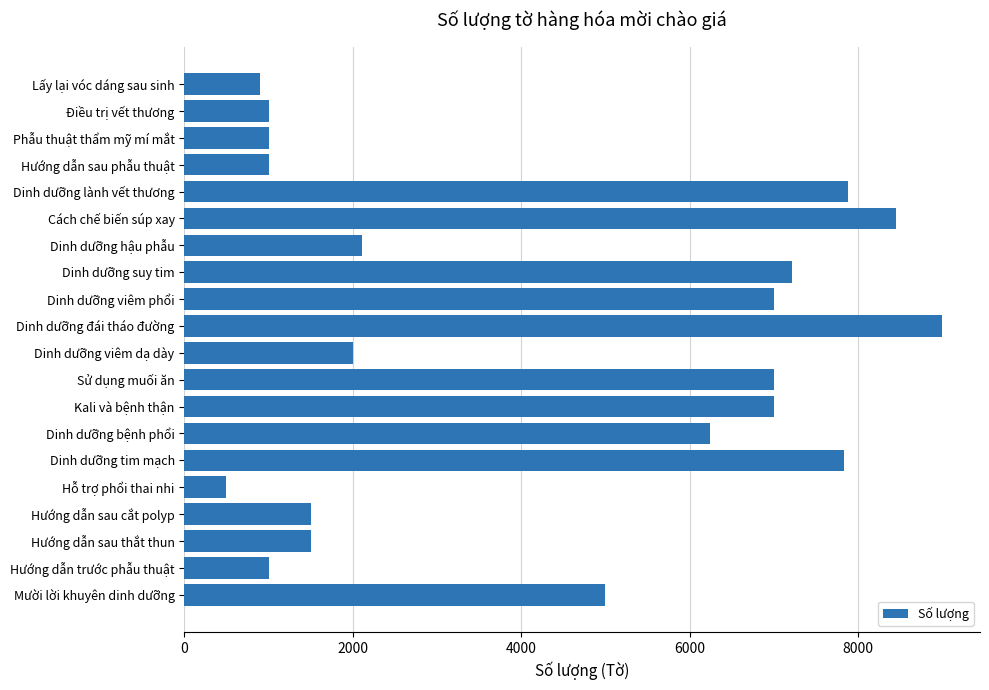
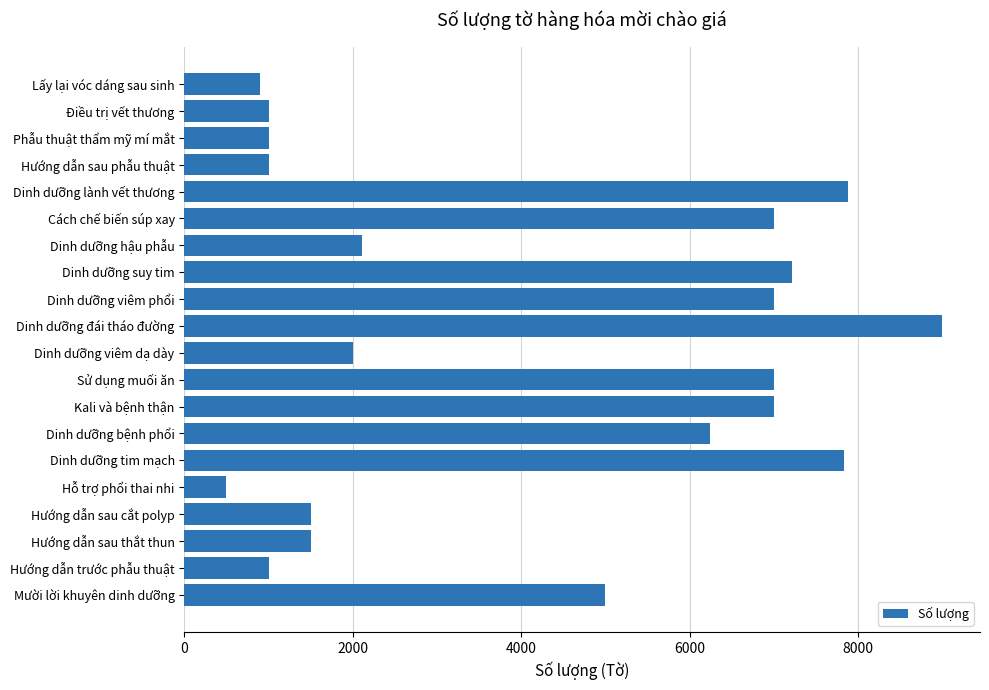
  {
    "Lấy lại vóc dáng sau sinh": 900,
    "Điều trị vết thương": 1000,
    "Phẫu thuật thẩm mỹ mí mắt": 1000,
    "Hướng dẫn sau phẫu thuật": 1000,
    "Dinh dưỡng lành vết thương": 7900,
-   "Cách chế biến súp xay": 8500,
+   "Cách chế biến súp xay": 7000,
    "Dinh dưỡng hậu phẫu": 2100,
    "Dinh dưỡng suy tim": 7200,
    "Dinh dưỡng viêm phổi": 7000,
    "Dinh dưỡng đái tháo đường": 9000,
    "Dinh dưỡng viêm dạ dày": 2000,
    "Sử dụng muối ăn": 7000,
    "Kali và bệnh thận": 7000,
    "Dinh dưỡng bệnh phổi": 6200,
    "Dinh dưỡng tim mạch": 7800,
    "Hỗ trợ phổi thai nhi": 500,
    "Hướng dẫn sau cắt polyp": 1500,
    "Hướng dẫn sau thắt thun": 1500,
    "Hướng dẫn trước phẫu thuật": 1000,
    "Mười lời khuyên dinh dưỡng": 5000
  }
